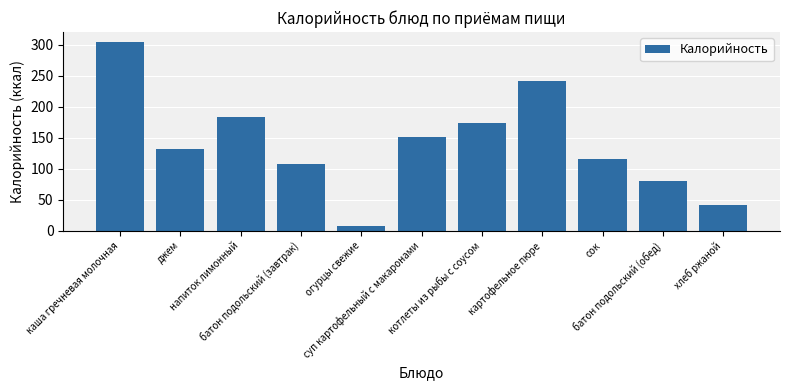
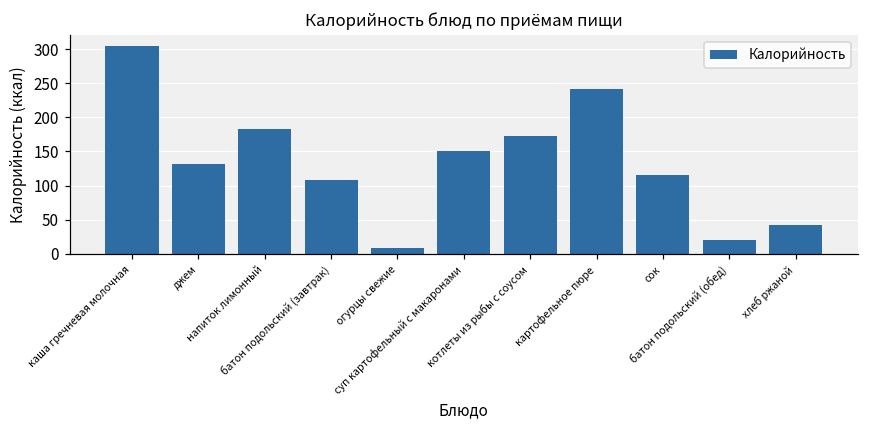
  {
    "каша гречневая молочная": 310,
    "джем": 130,
    "напиток лимонный": 180,
    "батон подольский (завтрак)": 110,
    "огурцы свежие": 10,
    "суп картофельный с макаронами": 150,
    "котлеты из рыбы с соусом": 170,
    "картофельное пюре": 240,
    "сок": 120,
-   "батон подольский (обед)": 80,
+   "батон подольский (обед)": 20,
    "хлеб ржаной": 40
  }
